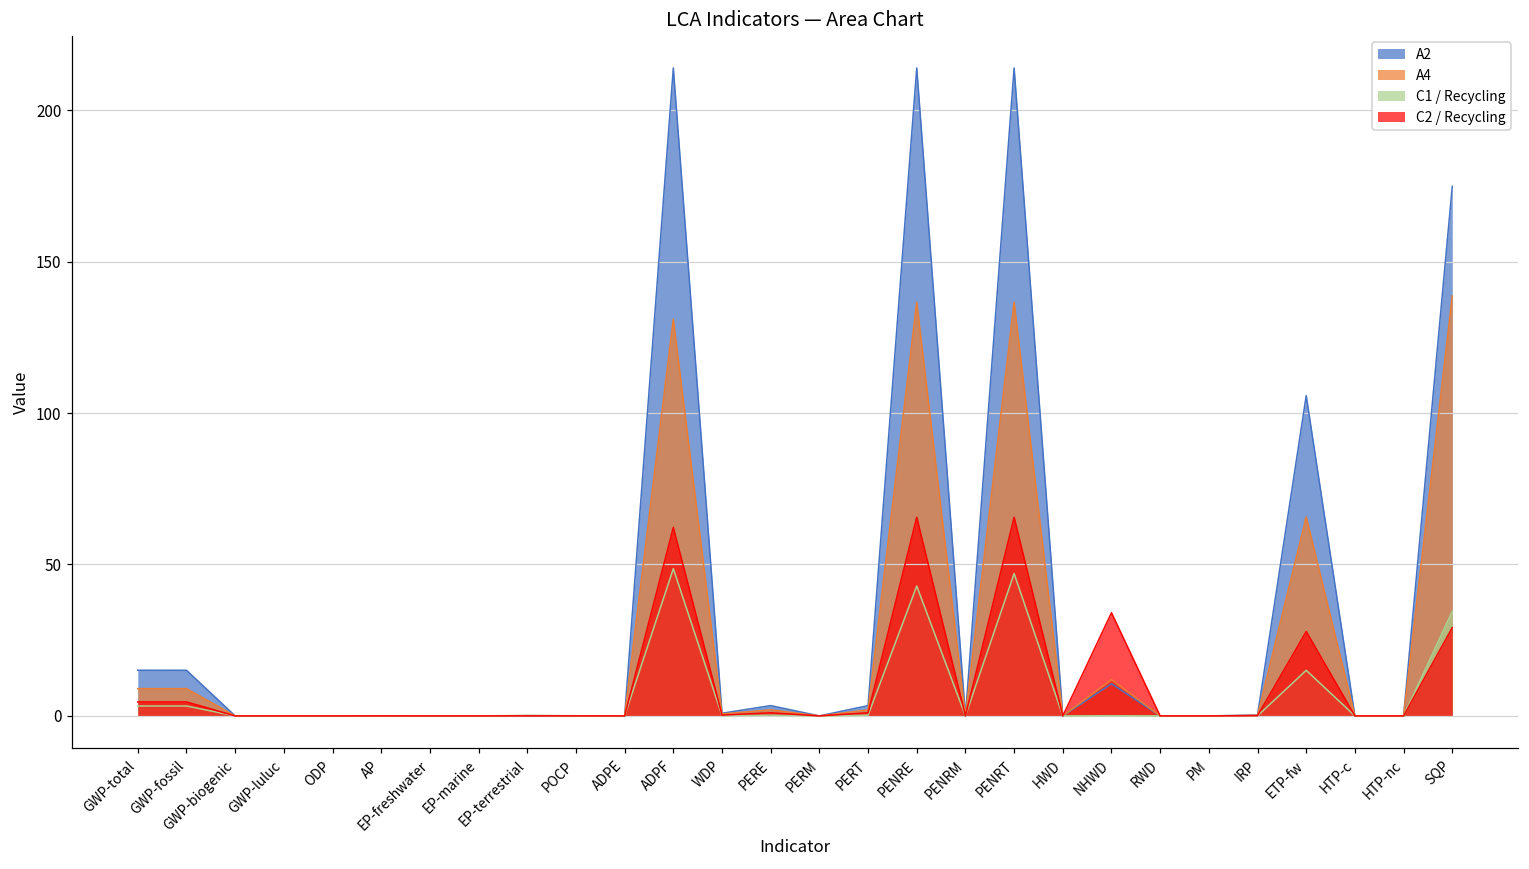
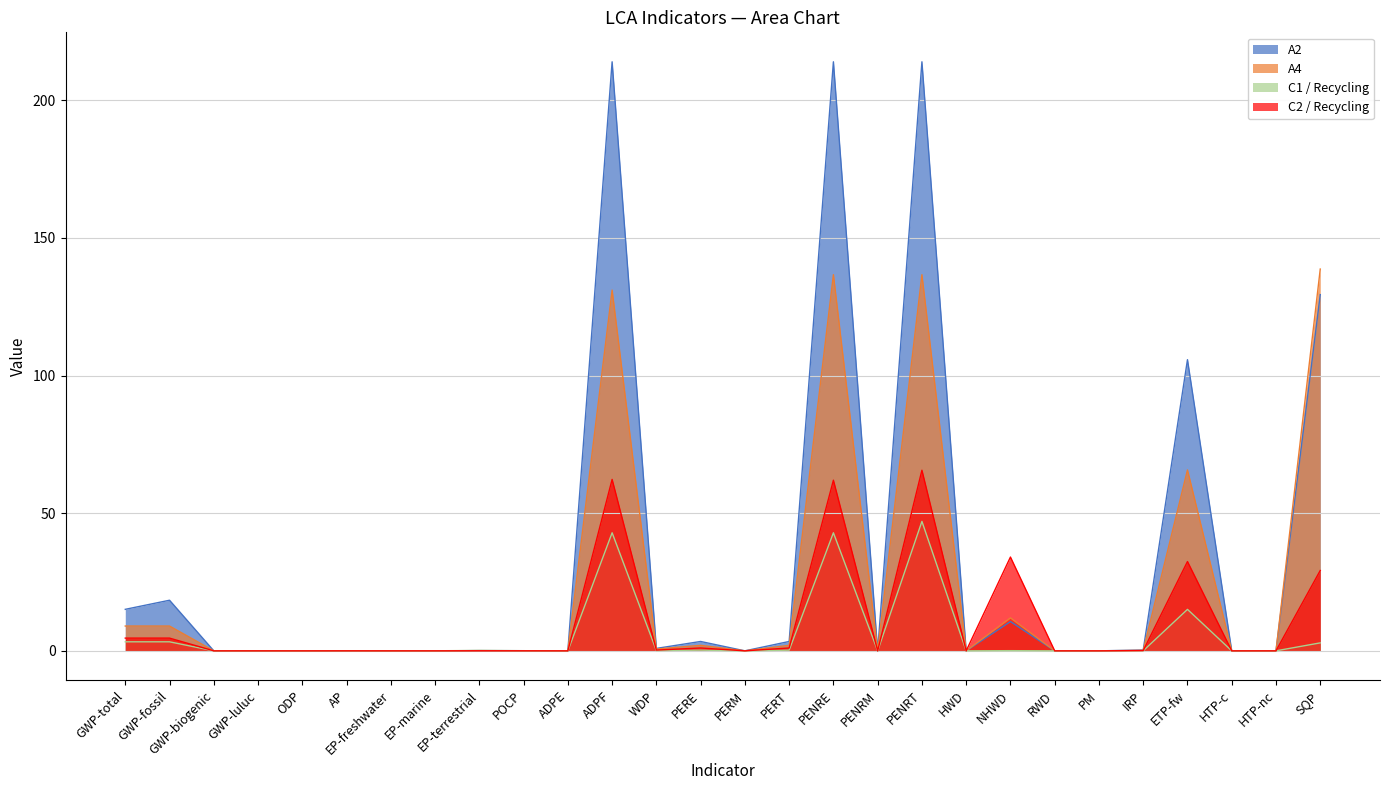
  {
    "A2": {
      "GWP-total": 15,
-     "GWP-fossil": 15,
+     "GWP-fossil": 18,
      "ADPF": 214,
      "PERE": 3,
      "PERT": 3,
      "PENRE": 214,
      "PENRT": 214,
      "NHWD": 11,
      "ETP-fw": 106,
-     "SQP": 175
+     "SQP": 129
    },
    "A4": {
      "GWP-total": 9,
      "GWP-fossil": 9,
      "ADPF": 131,
      "PERE": 2,
      "PERT": 2,
      "PENRE": 137,
      "PENRT": 137,
      "NHWD": 12,
      "ETP-fw": 66,
      "SQP": 139
    },
    "C1 / Recycling": {
      "GWP-total": 3,
      "GWP-fossil": 3,
-     "ADPF": 49,
+     "ADPF": 43,
      "PENRE": 43,
      "PENRT": 47,
      "NHWD": 0,
      "ETP-fw": 15,
-     "SQP": 35
+     "SQP": 3
    },
    "C2 / Recycling": {
      "GWP-total": 5,
      "GWP-fossil": 5,
      "ADPF": 62,
-     "PENRE": 66,
+     "PENRE": 62,
      "PENRT": 66,
      "NHWD": 34,
-     "ETP-fw": 28,
+     "ETP-fw": 32,
      "SQP": 29
    }
  }
